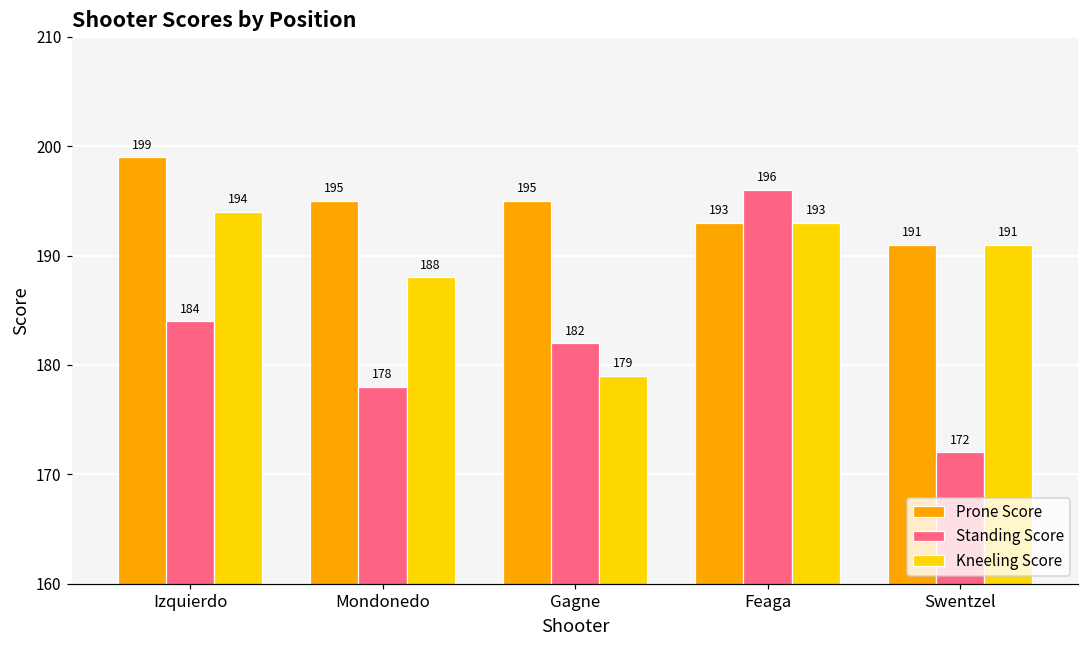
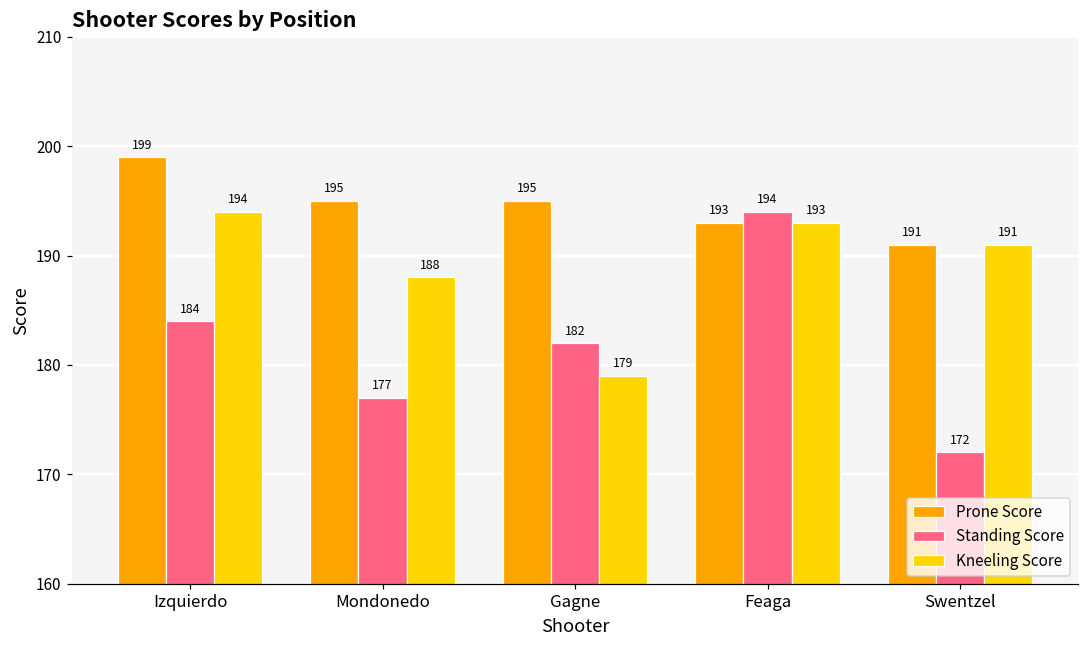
  {
    "Standing Score": {
      "Izquierdo": 184,
-     "Mondonedo": 178,
+     "Mondonedo": 177,
      "Gagne": 182,
-     "Feaga": 196,
+     "Feaga": 194,
      "Swentzel": 172
    }
  }
